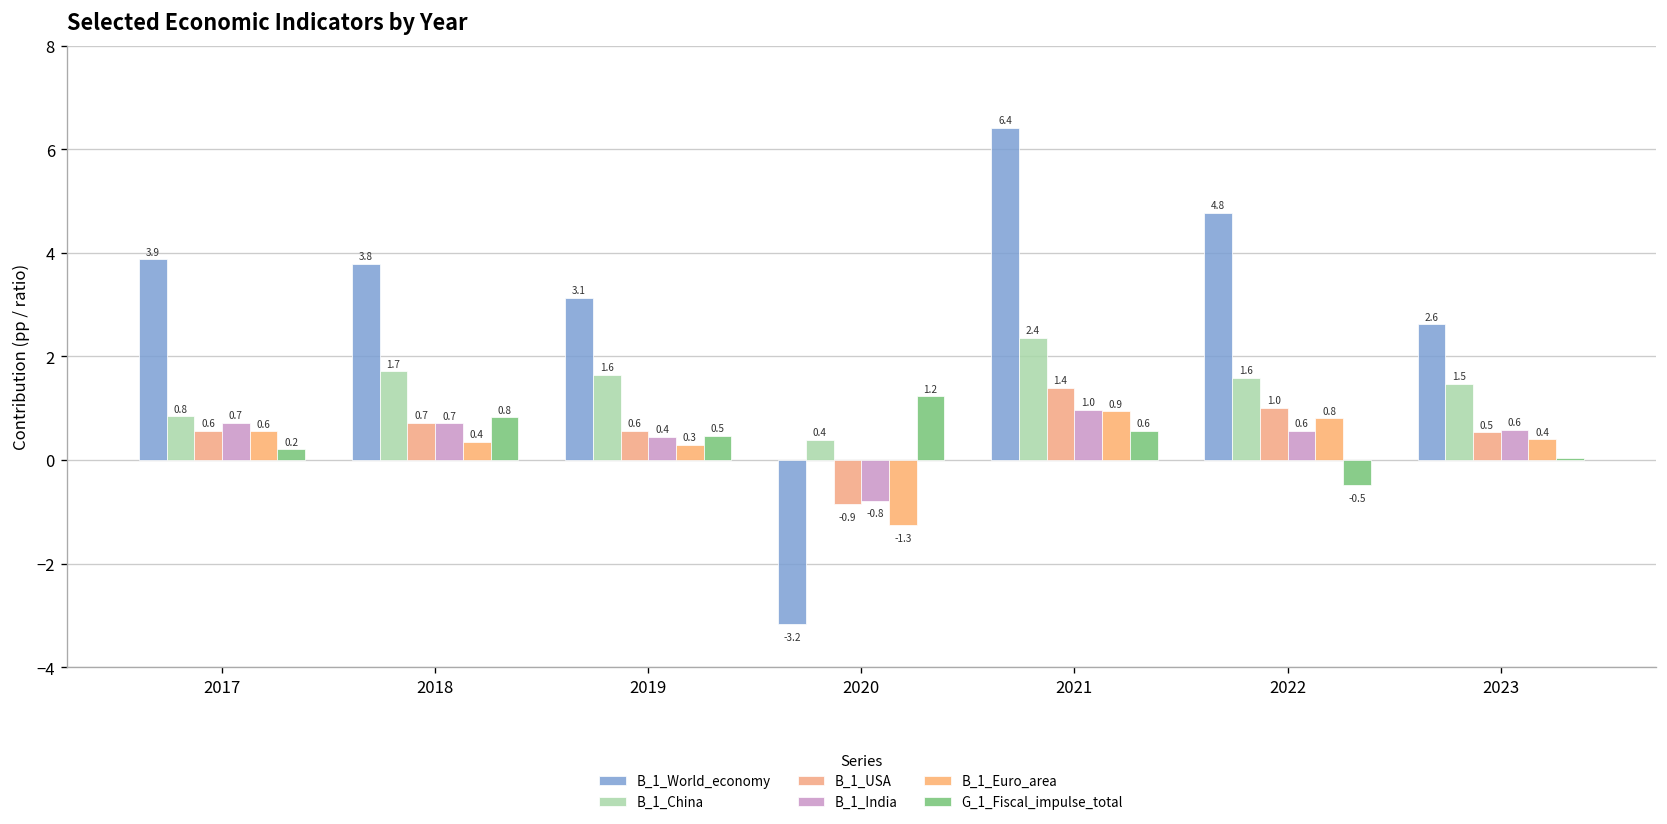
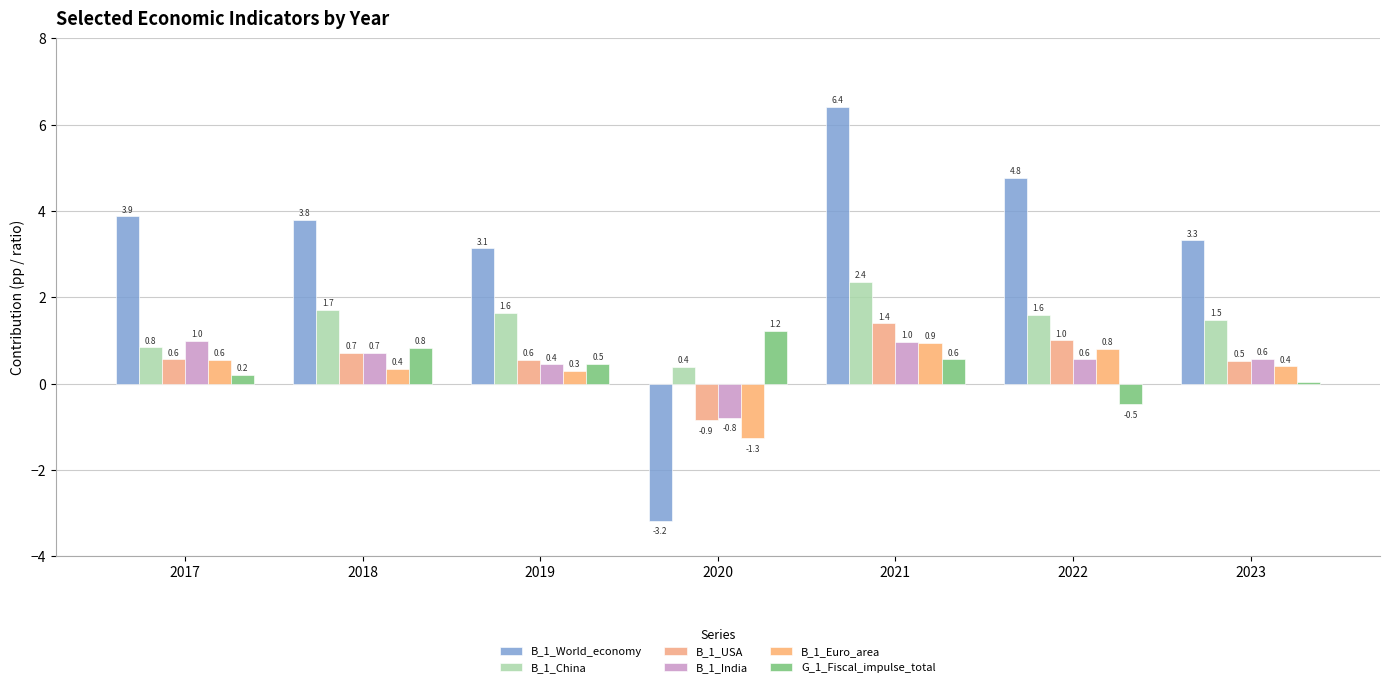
  {
    "B_1_World_economy": {
      "2017": 3.9,
      "2018": 3.8,
      "2019": 3.1,
      "2020": -3.2,
      "2021": 6.4,
      "2022": 4.8,
-     "2023": 2.6
+     "2023": 3.3
    },
    "B_1_China": {
      "2017": 0.8,
      "2018": 1.7,
      "2019": 1.6,
      "2020": 0.4,
      "2021": 2.4,
      "2022": 1.6,
      "2023": 1.5
    },
    "B_1_India": {
-     "2017": 0.7,
+     "2017": 1.0,
      "2018": 0.7,
      "2019": 0.4,
      "2020": -0.8,
      "2021": 1.0,
      "2022": 0.6,
      "2023": 0.6
    },
    "G_1_Fiscal_impulse_total": {
      "2017": 0.2,
      "2018": 0.8,
      "2019": 0.5,
      "2020": 1.2,
      "2021": 0.6,
      "2022": -0.5
    }
  }
